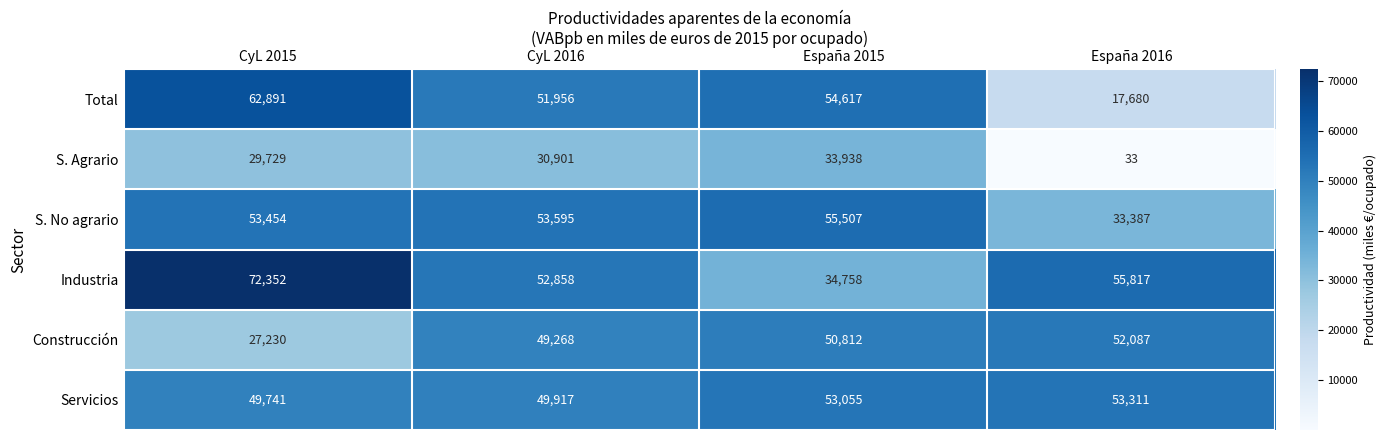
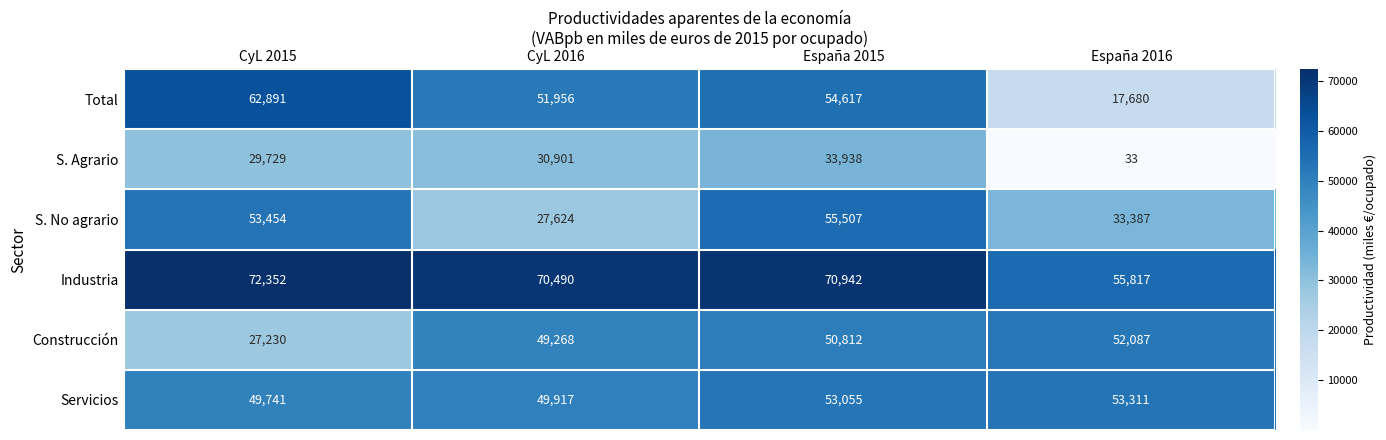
  {
    "Total": {
      "CyL 2015": "62,891",
      "CyL 2016": "51,956",
      "España 2015": "54,617",
      "España 2016": "17,680"
    },
    "S. Agrario": {
      "CyL 2015": "29,729",
      "CyL 2016": "30,901",
      "España 2015": "33,938",
      "España 2016": "33"
    },
    "S. No agrario": {
      "CyL 2015": "53,454",
-     "CyL 2016": "53,595",
+     "CyL 2016": "27,624",
      "España 2015": "55,507",
      "España 2016": "33,387"
    },
    "Industria": {
      "CyL 2015": "72,352",
-     "CyL 2016": "52,858",
-     "España 2015": "34,758",
+     "CyL 2016": "70,490",
+     "España 2015": "70,942",
      "España 2016": "55,817"
    },
    "Construcción": {
      "CyL 2015": "27,230",
      "CyL 2016": "49,268",
      "España 2015": "50,812",
      "España 2016": "52,087"
    },
    "Servicios": {
      "CyL 2015": "49,741",
      "CyL 2016": "49,917",
      "España 2015": "53,055",
      "España 2016": "53,311"
    }
  }
